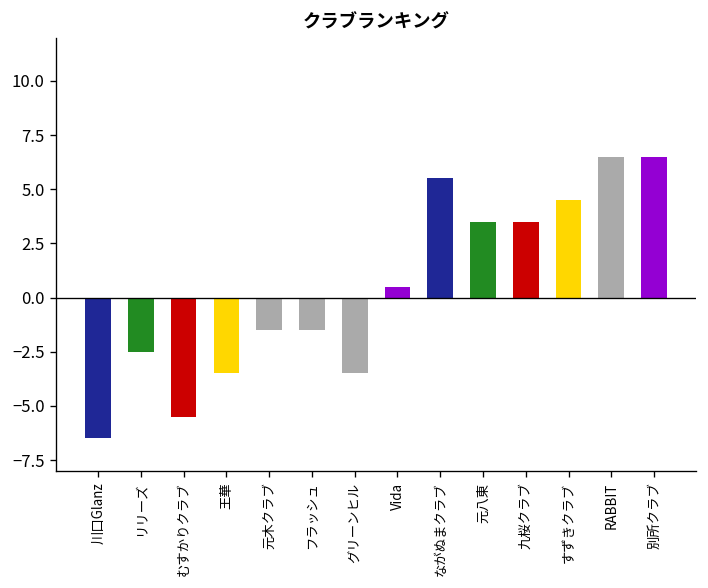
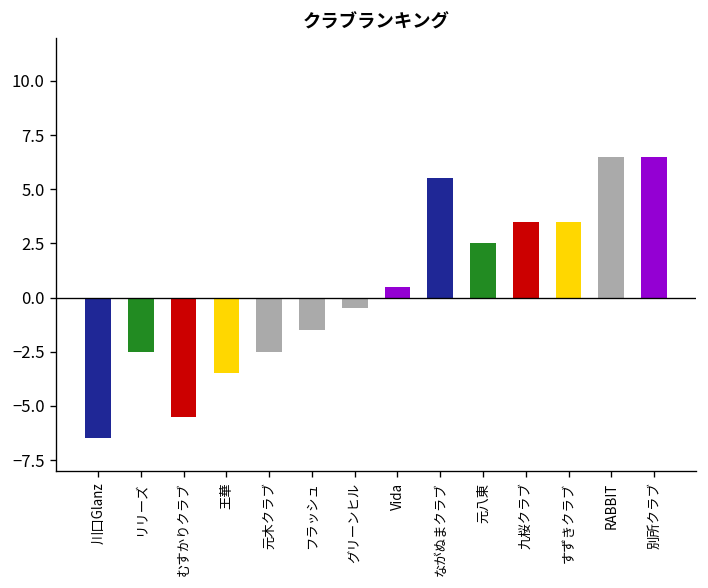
  {
    "川口Glanz": -6.5,
    "リリーズ": -2.5,
    "むすかりクラブ": -5.5,
    "王華": -3.5,
-   "元木クラブ": -1.5,
+   "元木クラブ": -2.5,
    "フラッシュ": -1.5,
-   "グリーンヒル": -3.5,
+   "グリーンヒル": -0.5,
    "Vida": 0.5,
    "ながぬまクラブ": 5.5,
-   "元八東": 3.5,
+   "元八東": 2.5,
    "九桜クラブ": 3.5,
-   "すずきクラブ": 4.5,
+   "すずきクラブ": 3.5,
    "RABBIT": 6.5,
    "別所クラブ": 6.5
  }
